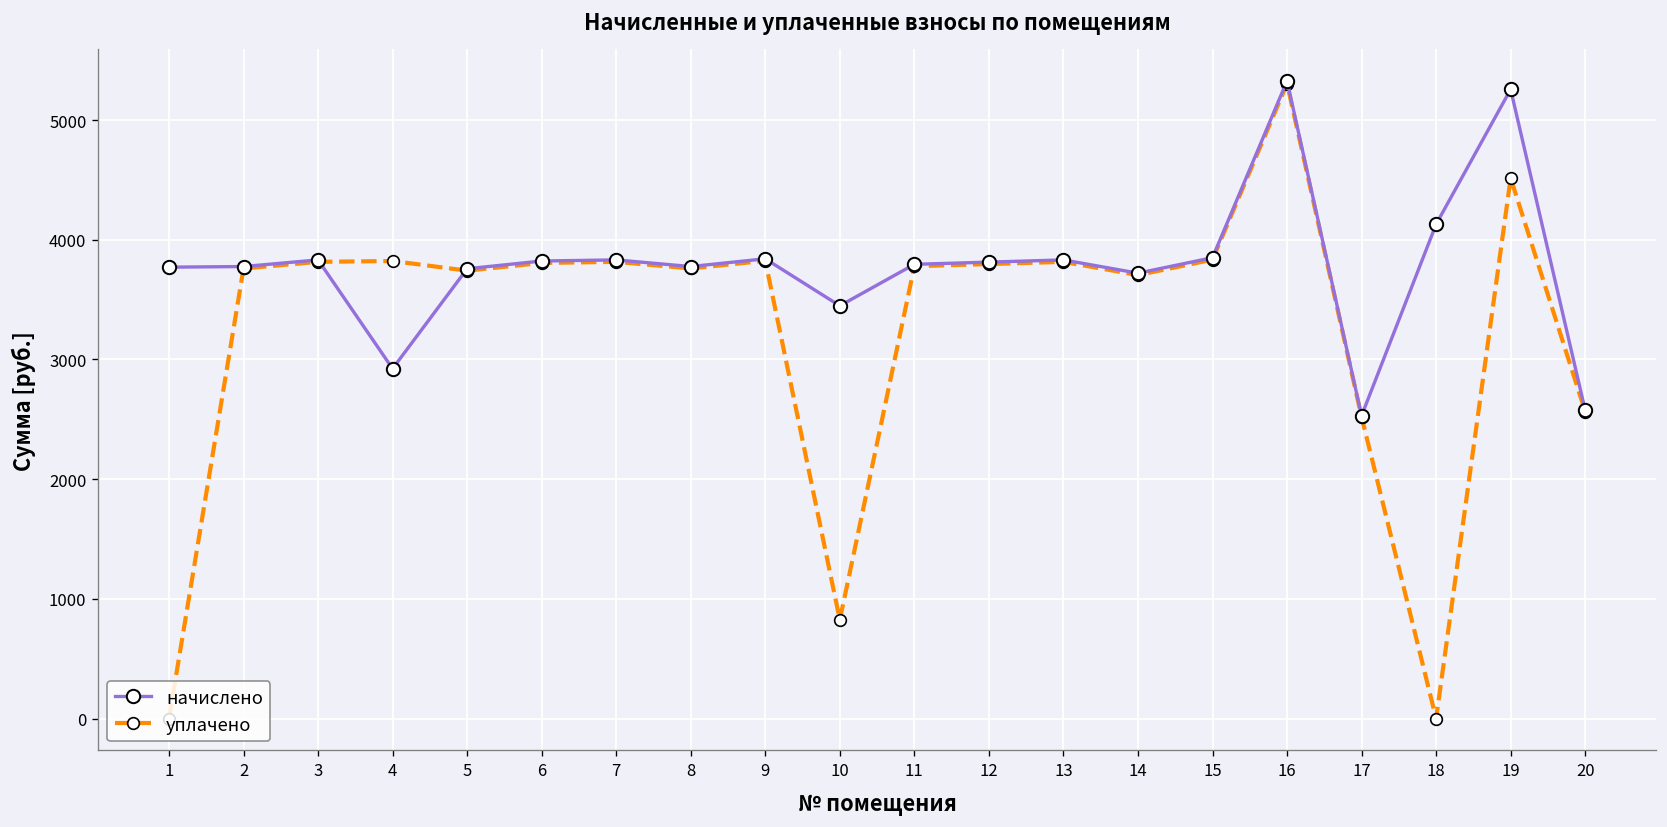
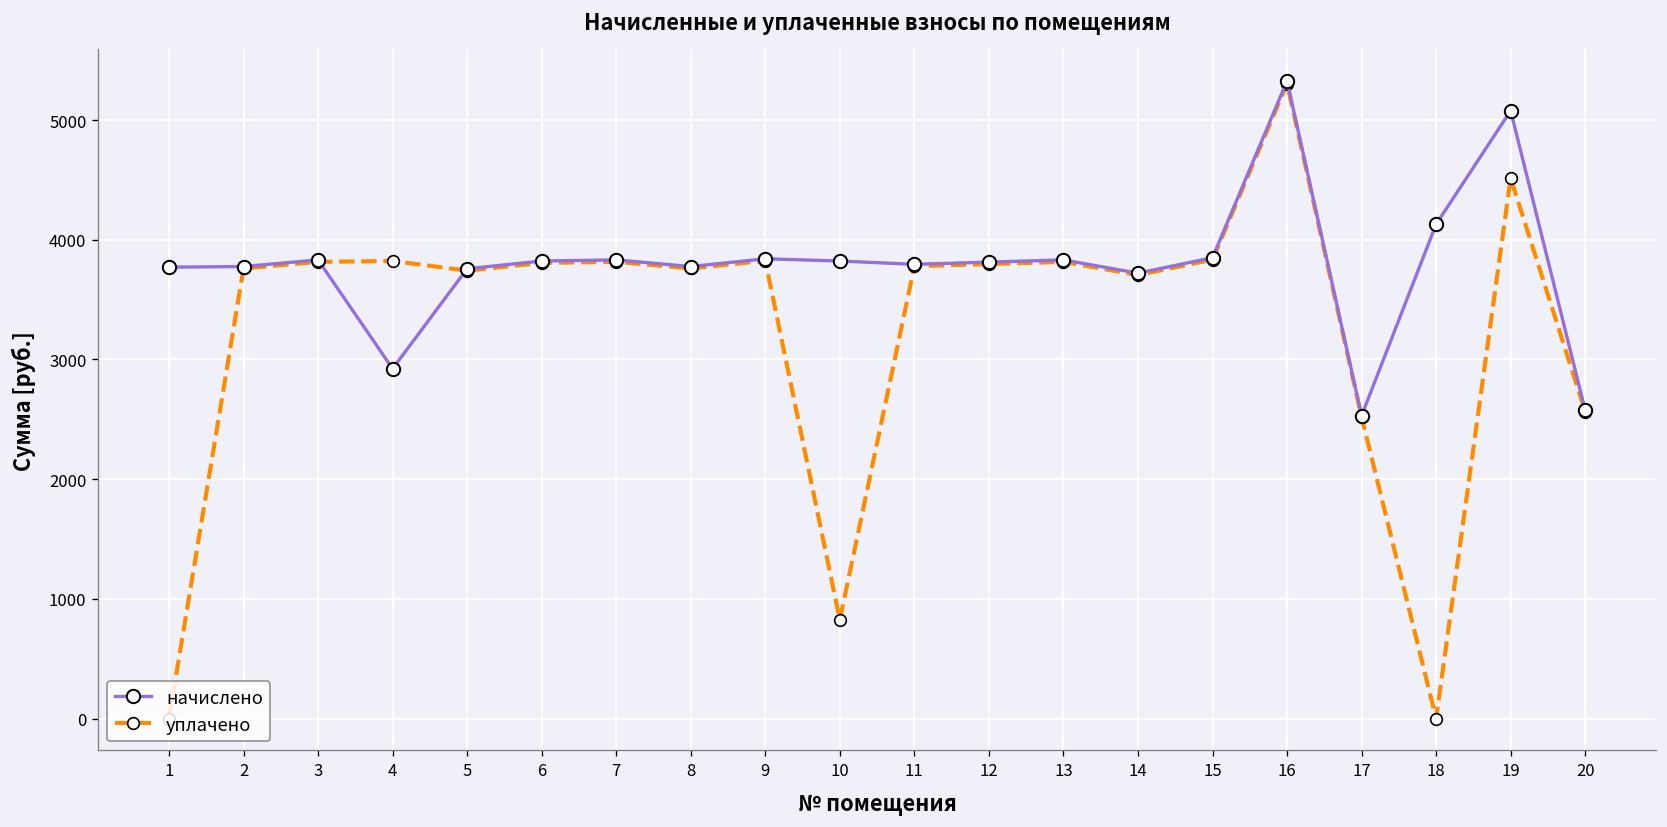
  {
    "начислено": {
      "1": 3800,
      "4": 2900,
-     "10": 3400,
+     "10": 3800,
      "18": 4100,
-     "19": 5300
+     "19": 5100
    },
    "уплачено": {
      "4": 3800,
      "10": 800,
      "18": 0,
      "19": 4500
    }
  }
